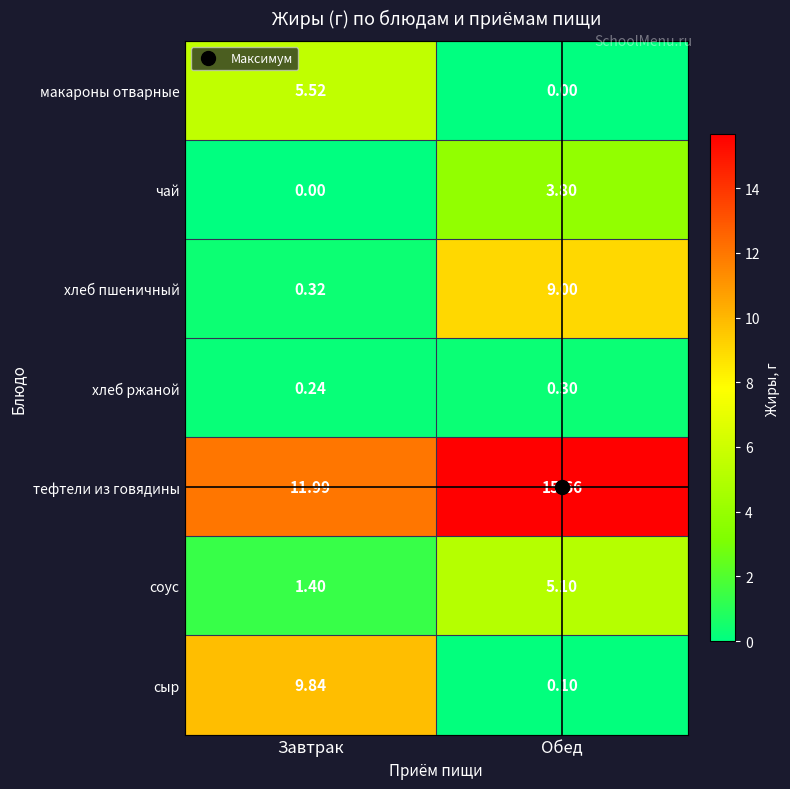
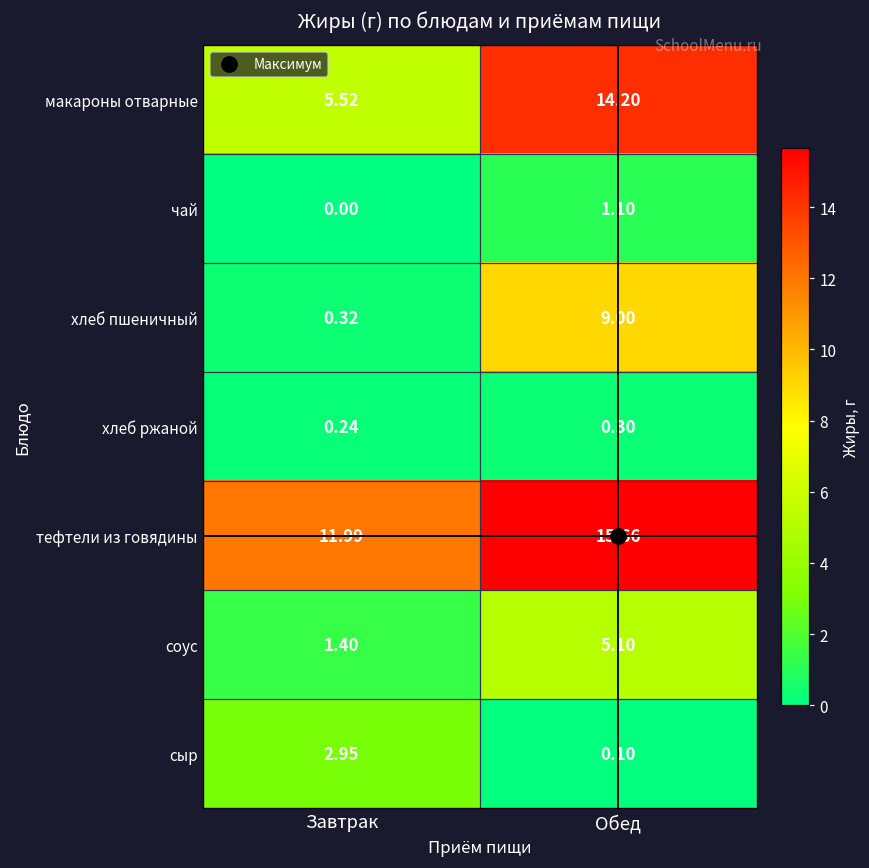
  {
    "макароны отварные": {
      "Завтрак": 5.52,
-     "Обед": 0.00
+     "Обед": 14.20
    },
    "чай": {
      "Завтрак": 0.00,
-     "Обед": 3.80
+     "Обед": 1.10
    },
    "хлеб пшеничный": {
      "Завтрак": 0.32,
      "Обед": 9.00
    },
    "хлеб ржаной": {
      "Завтрак": 0.24,
      "Обед": 0.30
    },
    "тефтели из говядины": {
      "Завтрак": 11.99
    },
    "соус": {
      "Завтрак": 1.40,
      "Обед": 5.10
    },
    "сыр": {
-     "Завтрак": 9.84,
+     "Завтрак": 2.95,
      "Обед": 0.10
    }
  }
